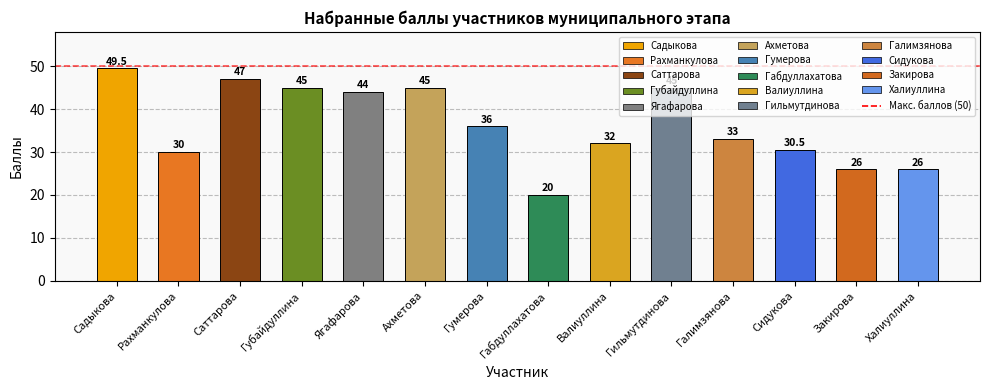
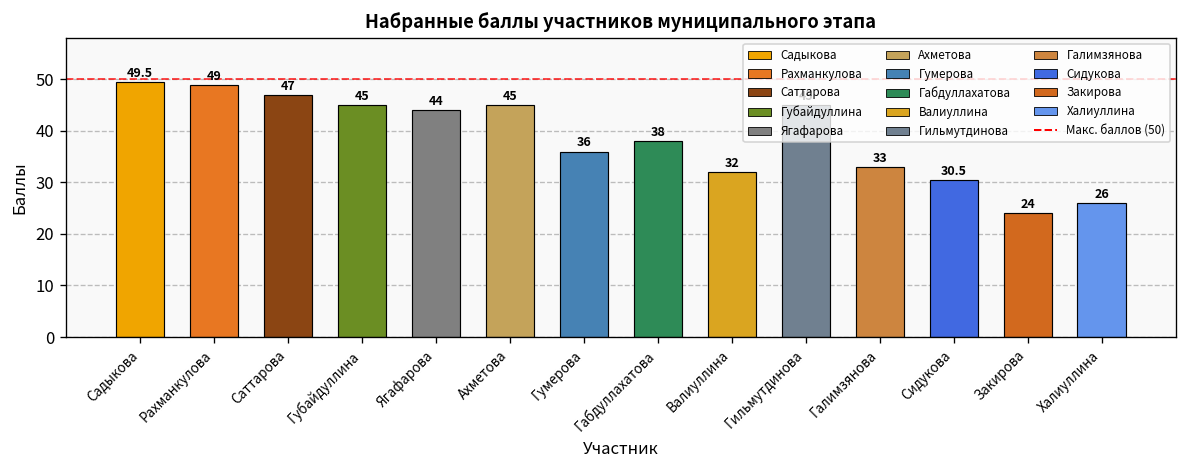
  {
    "Садыкова": 49.5,
-   "Рахманкулова": 30,
+   "Рахманкулова": 49,
    "Саттарова": 47,
    "Губайдуллина": 45,
    "Ягафарова": 44,
    "Ахметова": 45,
    "Гумерова": 36,
-   "Габдуллахатова": 20,
+   "Габдуллахатова": 38,
    "Валиуллина": 32,
    "Галимзянова": 33,
    "Сидукова": 30.5,
-   "Закирова": 26,
+   "Закирова": 24,
    "Халиуллина": 26
  }
